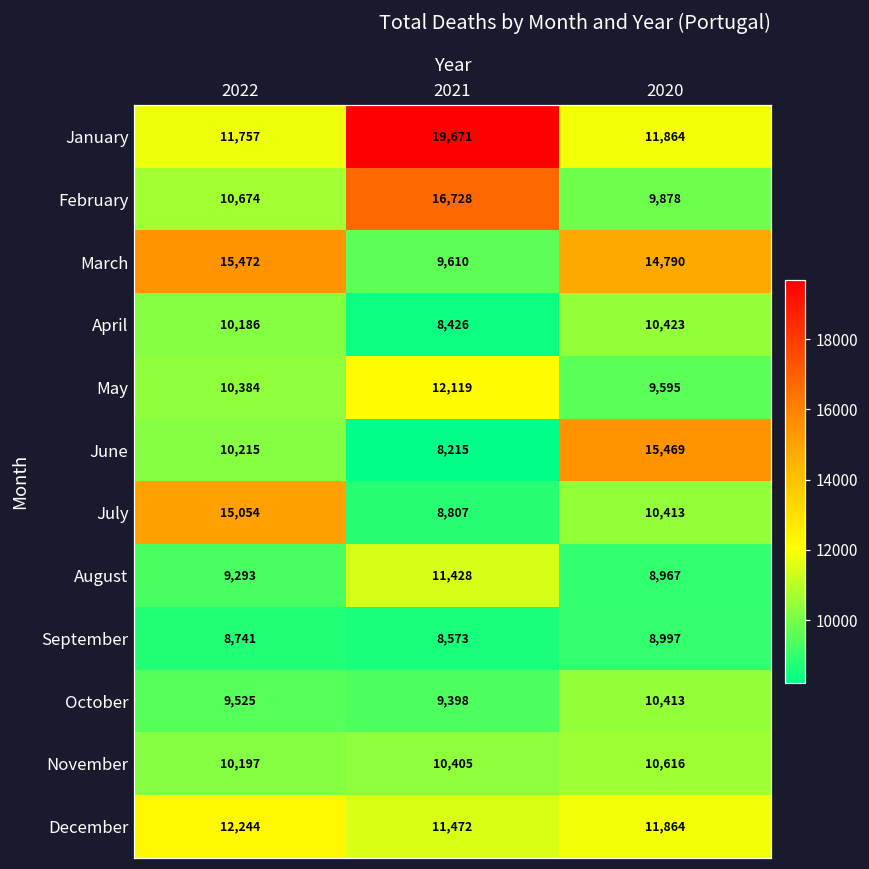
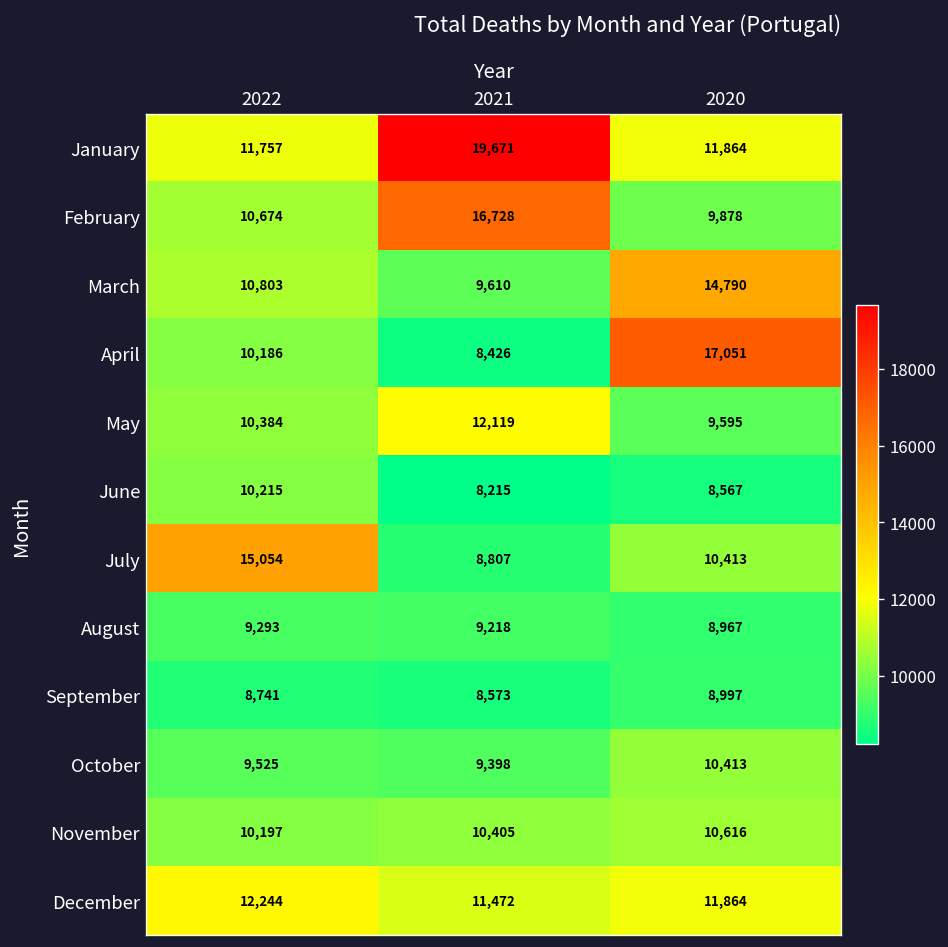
  {
    "January": {
      "2022": "11,757",
      "2021": "19,671",
      "2020": "11,864"
    },
    "February": {
      "2022": "10,674",
      "2021": "16,728",
      "2020": "9,878"
    },
    "March": {
-     "2022": "15,472",
+     "2022": "10,803",
      "2021": "9,610",
      "2020": "14,790"
    },
    "April": {
      "2022": "10,186",
      "2021": "8,426",
-     "2020": "10,423"
+     "2020": "17,051"
    },
    "May": {
      "2022": "10,384",
      "2021": "12,119",
      "2020": "9,595"
    },
    "June": {
      "2022": "10,215",
      "2021": "8,215",
-     "2020": "15,469"
+     "2020": "8,567"
    },
    "July": {
      "2022": "15,054",
      "2021": "8,807",
      "2020": "10,413"
    },
    "August": {
      "2022": "9,293",
-     "2021": "11,428",
+     "2021": "9,218",
      "2020": "8,967"
    },
    "September": {
      "2022": "8,741",
      "2021": "8,573",
      "2020": "8,997"
    },
    "October": {
      "2022": "9,525",
      "2021": "9,398",
      "2020": "10,413"
    },
    "November": {
      "2022": "10,197",
      "2021": "10,405",
      "2020": "10,616"
    },
    "December": {
      "2022": "12,244",
      "2021": "11,472",
      "2020": "11,864"
    }
  }
